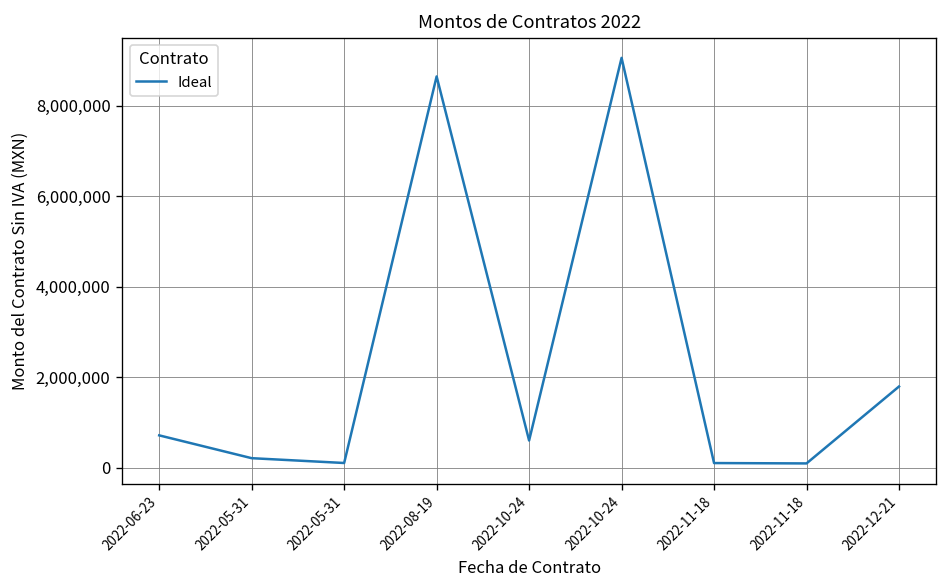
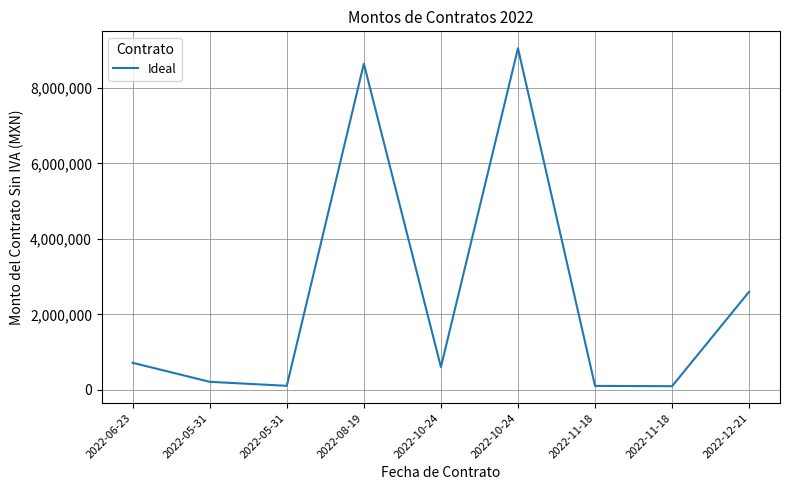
  {
    "2022-06-23": "700,000",
    "2022-08-19": "8,600,000",
-   "2022-12-21": "1,800,000"
+   "2022-12-21": "2,600,000"
  }
